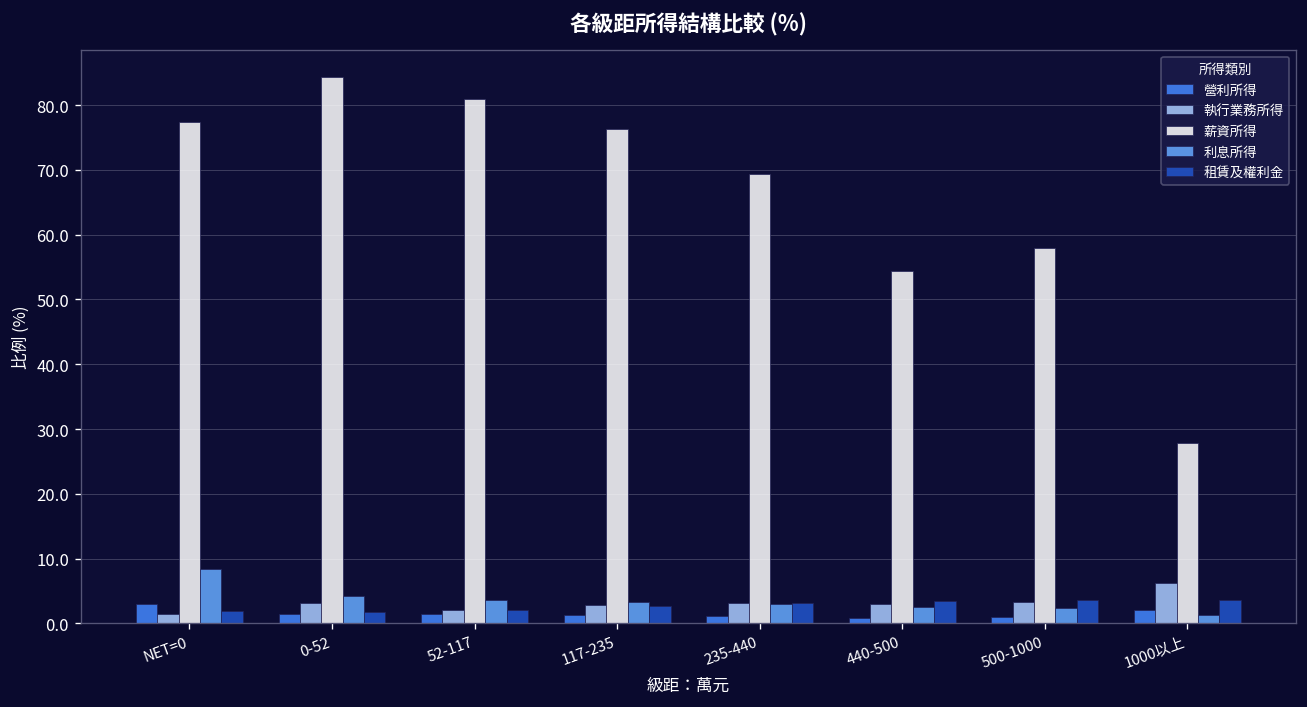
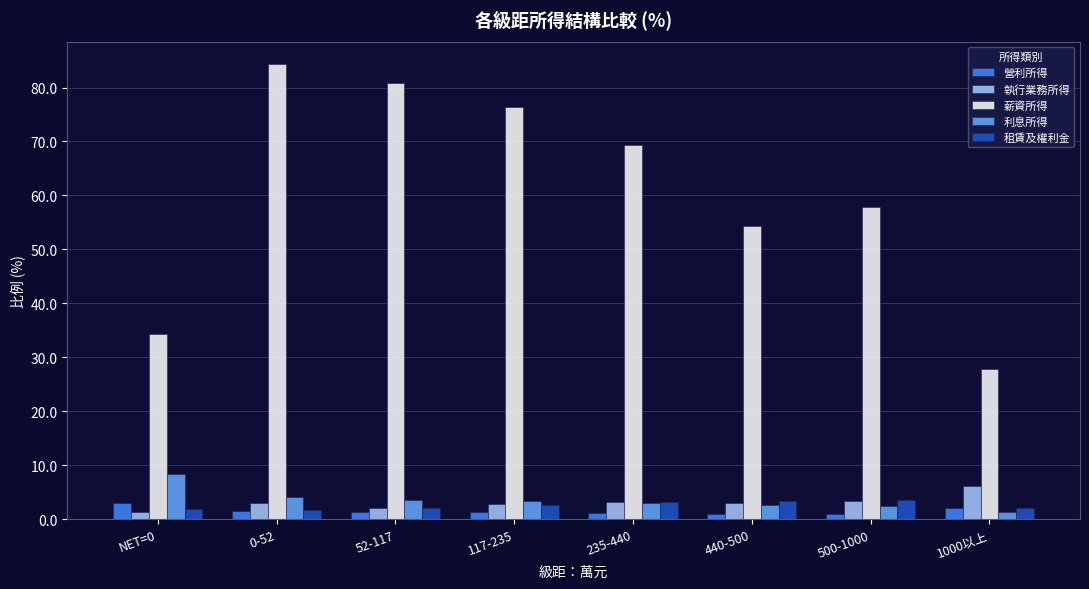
  {
    "執行業務所得": {
      "NET=0": 1,
      "0-52": 3,
      "52-117": 2,
      "117-235": 3,
      "235-440": 3,
      "440-500": 3,
      "500-1000": 3,
      "1000以上": 6
    },
    "薪資所得": {
-     "NET=0": 77,
+     "NET=0": 34,
      "0-52": 84,
      "52-117": 81,
      "117-235": 76,
      "235-440": 69,
      "440-500": 54,
      "500-1000": 58,
      "1000以上": 28
    },
    "租賃及權利金": {
      "NET=0": 2,
      "0-52": 2,
      "52-117": 2,
      "117-235": 3,
      "235-440": 3,
      "440-500": 3,
      "500-1000": 4,
-     "1000以上": 4
+     "1000以上": 2
    }
  }
